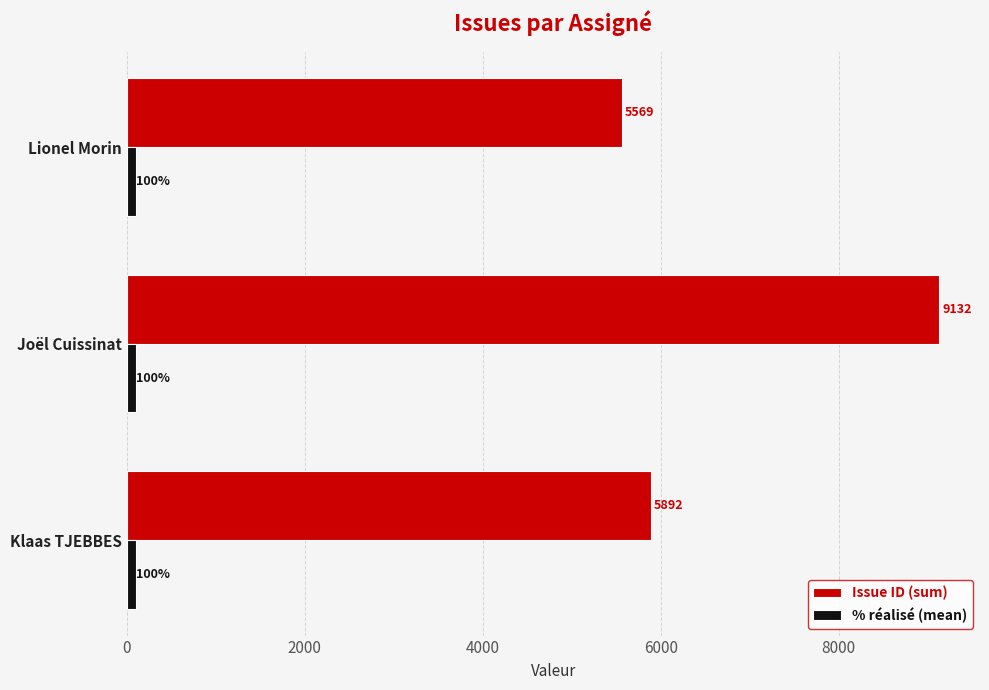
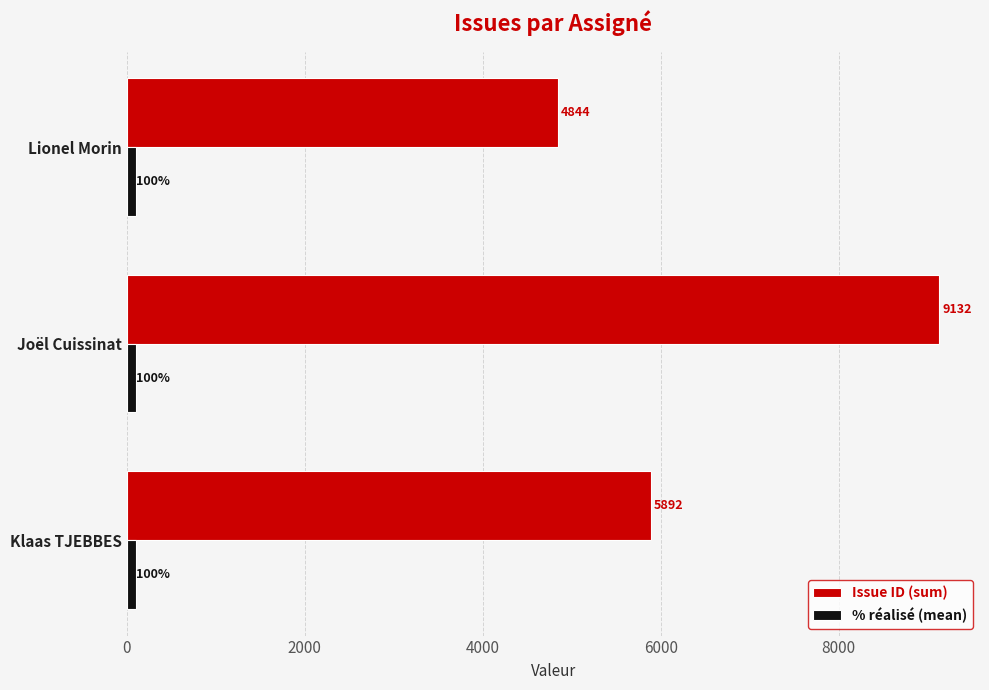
  {
    "Issue ID (sum)": {
-     "Lionel Morin": "5569",
+     "Lionel Morin": "4844",
      "Joël Cuissinat": "9132",
      "Klaas TJEBBES": "5892"
    },
    "% réalisé (mean)": {
      "Lionel Morin": "100%",
      "Joël Cuissinat": "100%",
      "Klaas TJEBBES": "100%"
    }
  }
